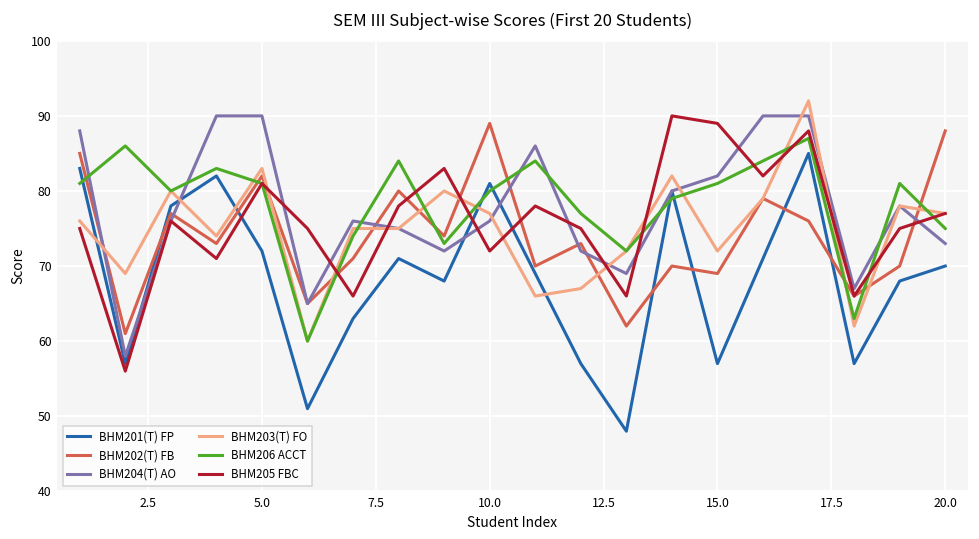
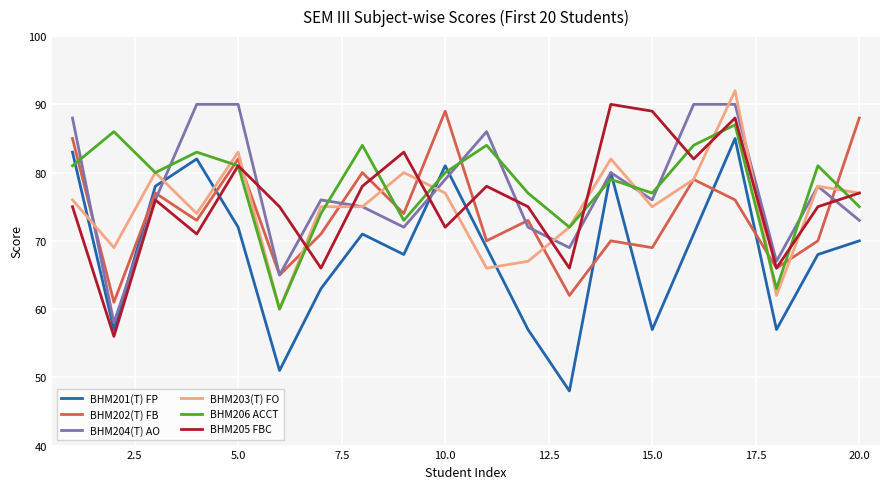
  {
    "BHM201(T) FP": {
      "5.0": 72,
      "10.0": 81,
      "15.0": 57,
      "20.0": 70
    },
    "BHM202(T) FB": {
      "5.0": 82,
      "10.0": 89,
      "15.0": 69,
      "20.0": 88
    },
    "BHM204(T) AO": {
      "5.0": 90,
-     "10.0": 76,
-     "15.0": 82,
+     "10.0": 79,
+     "15.0": 76,
      "20.0": 73
    },
    "BHM203(T) FO": {
      "5.0": 83,
      "10.0": 77,
-     "15.0": 72
+     "15.0": 75
    },
    "BHM206 ACCT": {
      "10.0": 80,
-     "15.0": 81,
+     "15.0": 77,
      "20.0": 75
    },
    "BHM205 FBC": {
      "10.0": 72,
      "15.0": 89
    }
  }
